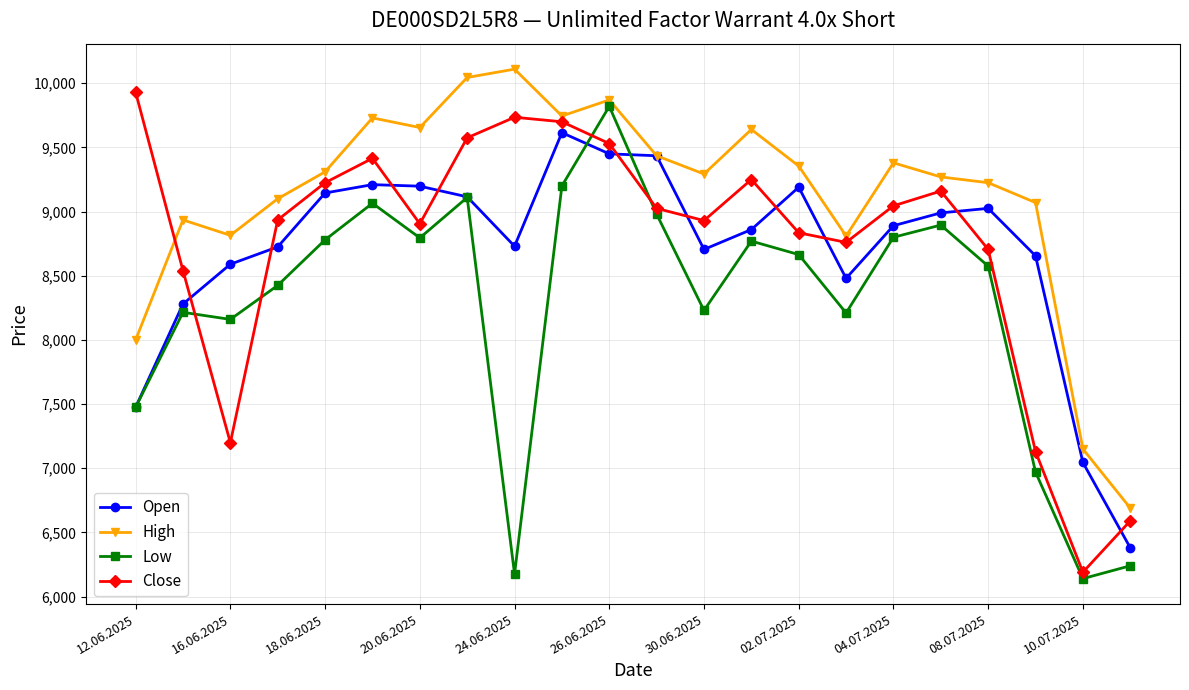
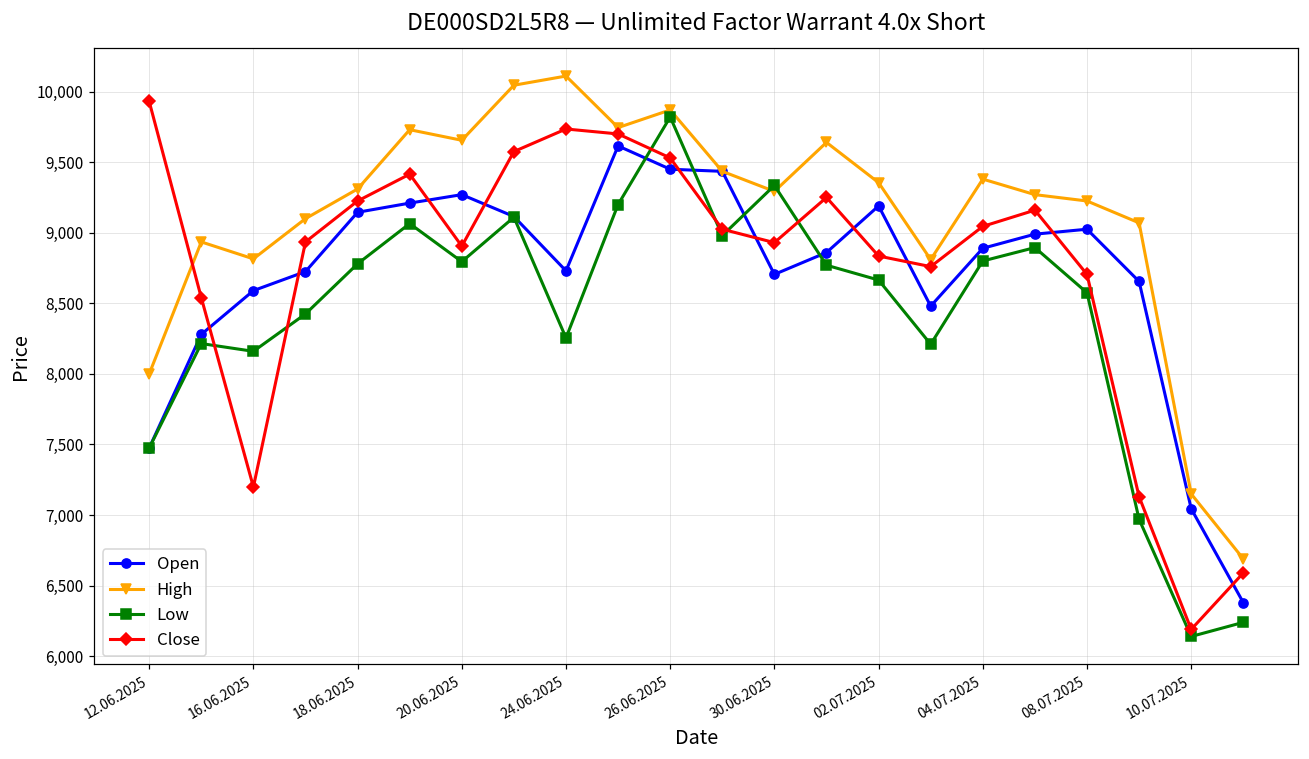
  {
    "Open": {
      "16.06.2025": "8,590",
      "18.06.2025": "9,150",
-     "20.06.2025": "9,200",
+     "20.06.2025": "9,270",
      "24.06.2025": "8,730",
      "26.06.2025": "9,450",
      "30.06.2025": "8,710",
      "02.07.2025": "9,190",
      "04.07.2025": "8,890",
      "08.07.2025": "9,030",
      "10.07.2025": "7,050"
    },
    "High": {
      "12.06.2025": "8,000",
      "16.06.2025": "8,820",
      "18.06.2025": "9,310",
      "20.06.2025": "9,660",
      "24.06.2025": "10,110",
      "26.06.2025": "9,870",
      "30.06.2025": "9,290",
      "02.07.2025": "9,360",
      "04.07.2025": "9,380",
      "08.07.2025": "9,230",
      "10.07.2025": "7,150"
    },
    "Low": {
      "16.06.2025": "8,160",
      "18.06.2025": "8,780",
      "20.06.2025": "8,800",
-     "24.06.2025": "6,180",
+     "24.06.2025": "8,260",
      "26.06.2025": "9,820",
-     "30.06.2025": "8,230",
+     "30.06.2025": "9,340",
      "02.07.2025": "8,670",
      "04.07.2025": "8,800",
      "08.07.2025": "8,580",
      "10.07.2025": "6,140"
    },
    "Close": {
      "12.06.2025": "9,930",
      "16.06.2025": "7,200",
      "18.06.2025": "9,230",
      "20.06.2025": "8,910",
      "24.06.2025": "9,740",
      "26.06.2025": "9,530",
      "30.06.2025": "8,930",
      "02.07.2025": "8,840",
      "04.07.2025": "9,050",
      "08.07.2025": "8,710",
      "10.07.2025": "6,190"
    }
  }
